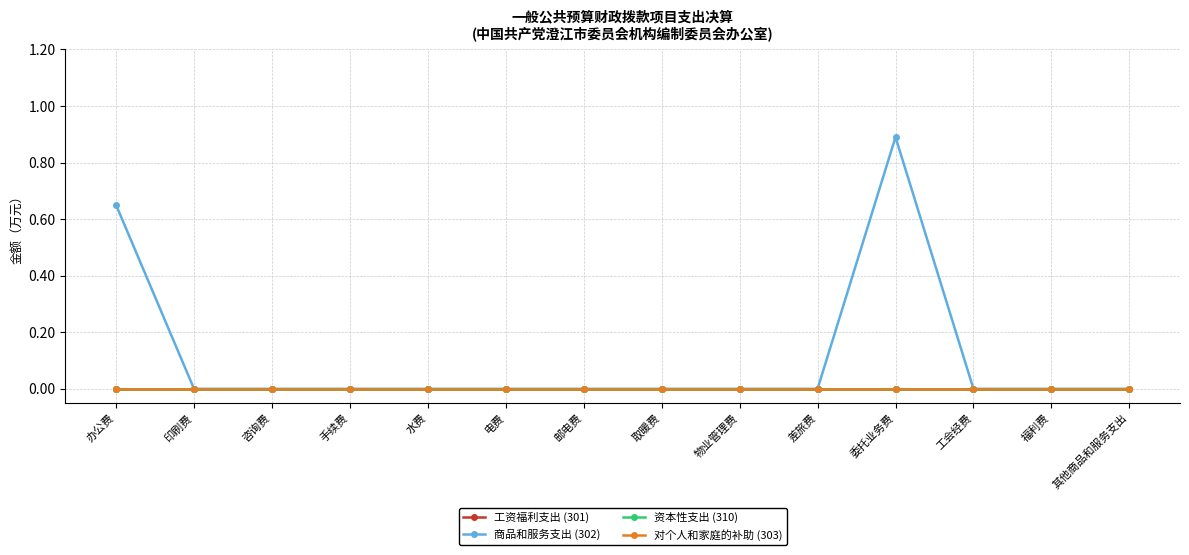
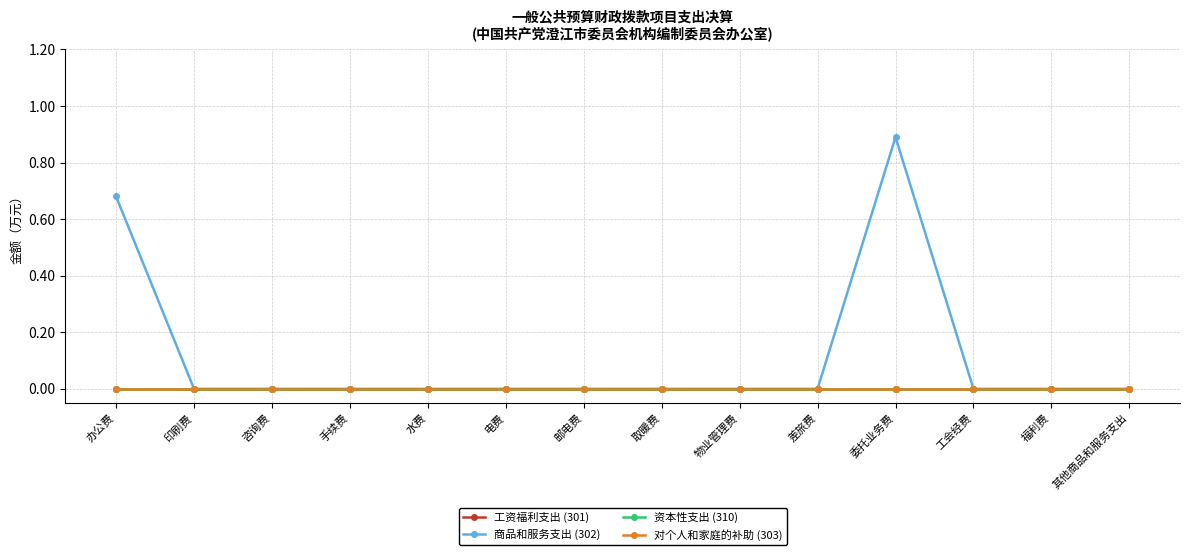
  {
    "对个人和家庭的补助 (303)": {
      "办公费": 0.00,
      "委托业务费": 0.00
    },
    "商品和服务支出 (302)": {
-     "办公费": 0.65,
+     "办公费": 0.68,
      "委托业务费": 0.89
    }
  }
